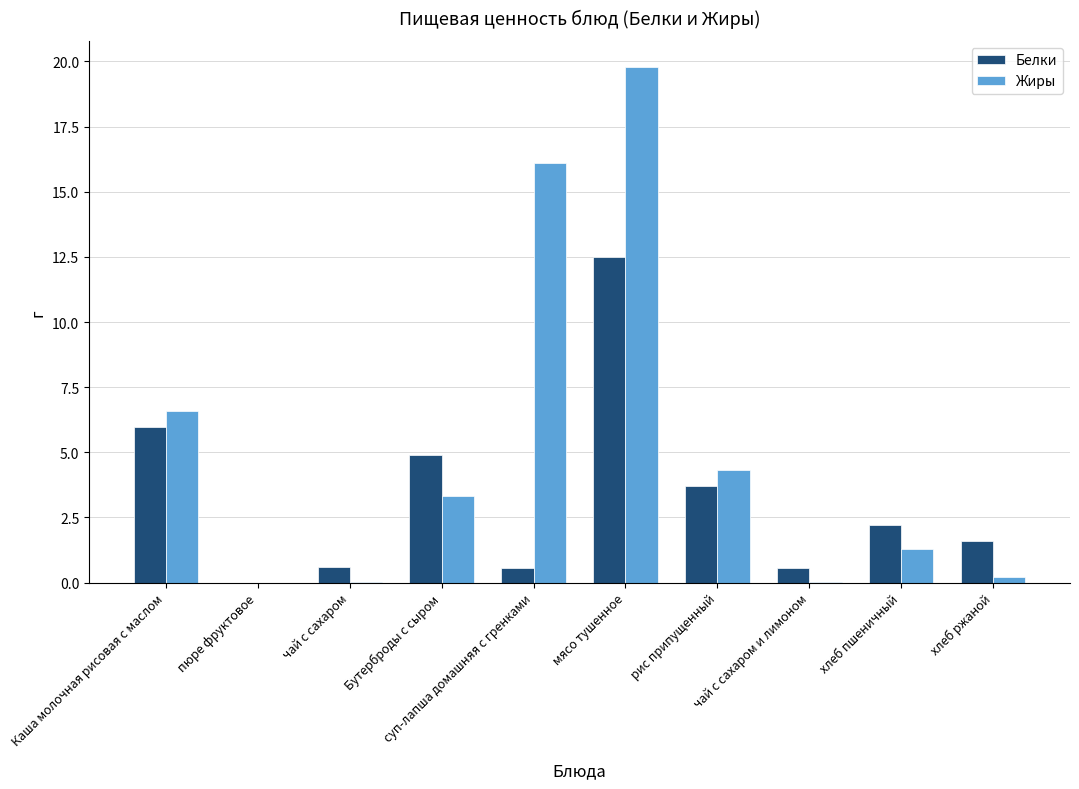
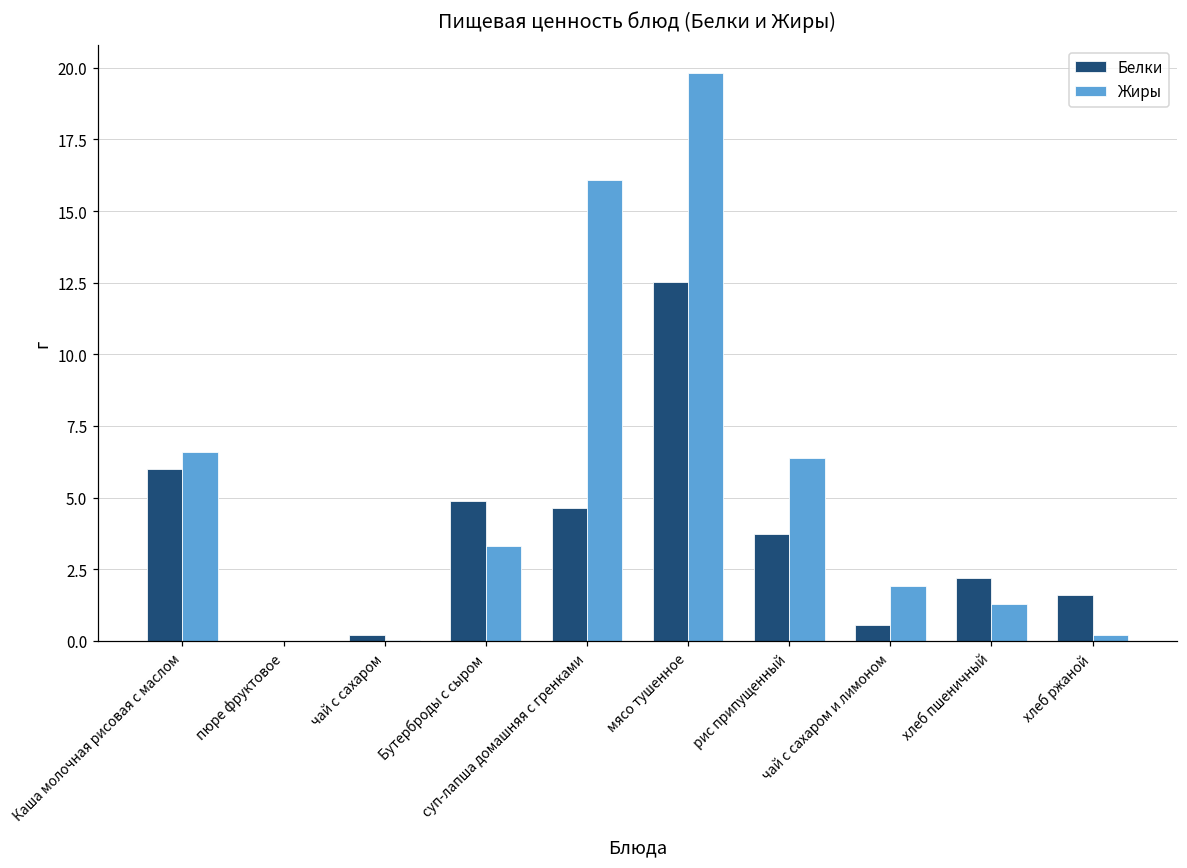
  {
    "Белки": {
      "Каша молочная рисовая с маслом": 6.0,
      "пюре фруктовое": 0.0,
-     "чай с сахаром": 0.6,
+     "чай с сахаром": 0.2,
      "Бутерброды с сыром": 4.9,
-     "суп-лапша домашняя с гренками": 0.5,
+     "суп-лапша домашняя с гренками": 4.6,
      "мясо тушенное": 12.5,
      "рис припущенный": 3.7,
      "чай с сахаром и лимоном": 0.6,
      "хлеб пшеничный": 2.2,
      "хлеб ржаной": 1.6
    },
    "Жиры": {
      "Каша молочная рисовая с маслом": 6.6,
      "пюре фруктовое": 0.0,
      "Бутерброды с сыром": 3.3,
      "суп-лапша домашняя с гренками": 16.1,
      "мясо тушенное": 19.8,
-     "рис припущенный": 4.3,
-     "чай с сахаром и лимоном": 0.0,
+     "рис припущенный": 6.4,
+     "чай с сахаром и лимоном": 1.9,
      "хлеб пшеничный": 1.3,
      "хлеб ржаной": 0.2
    }
  }
